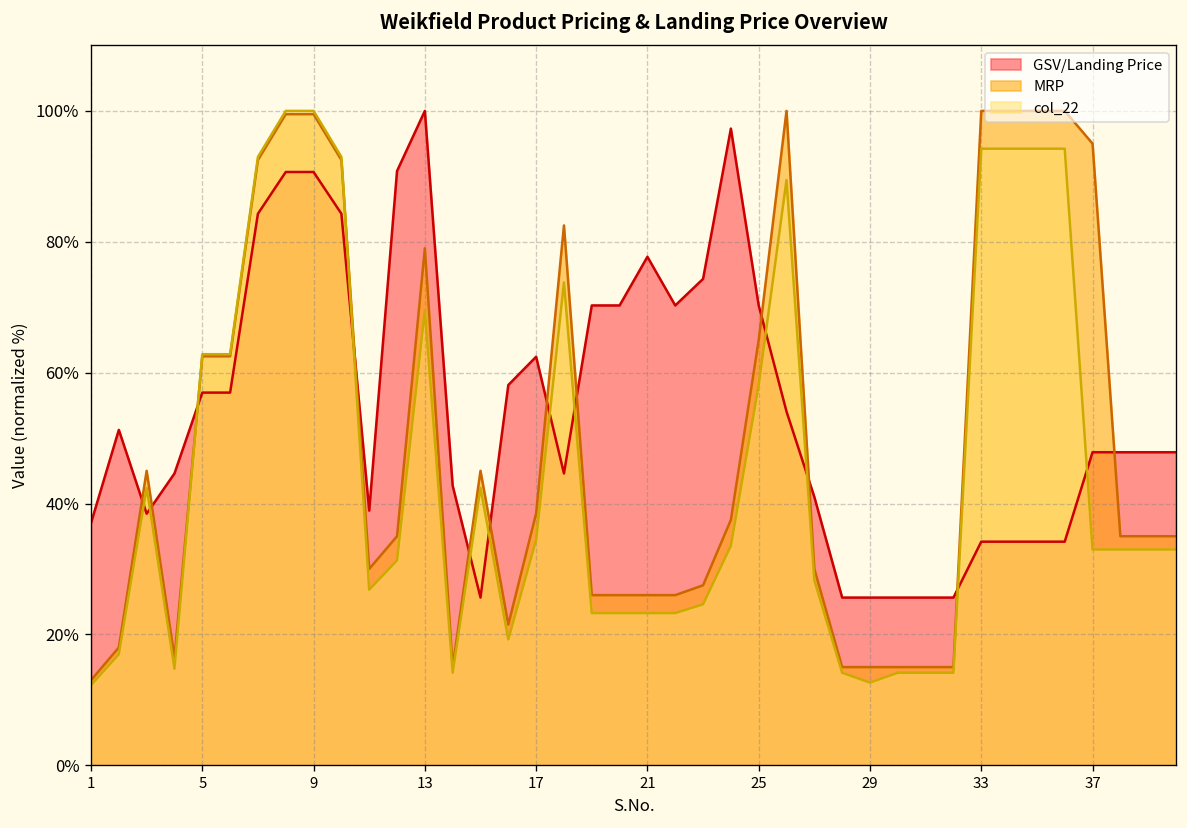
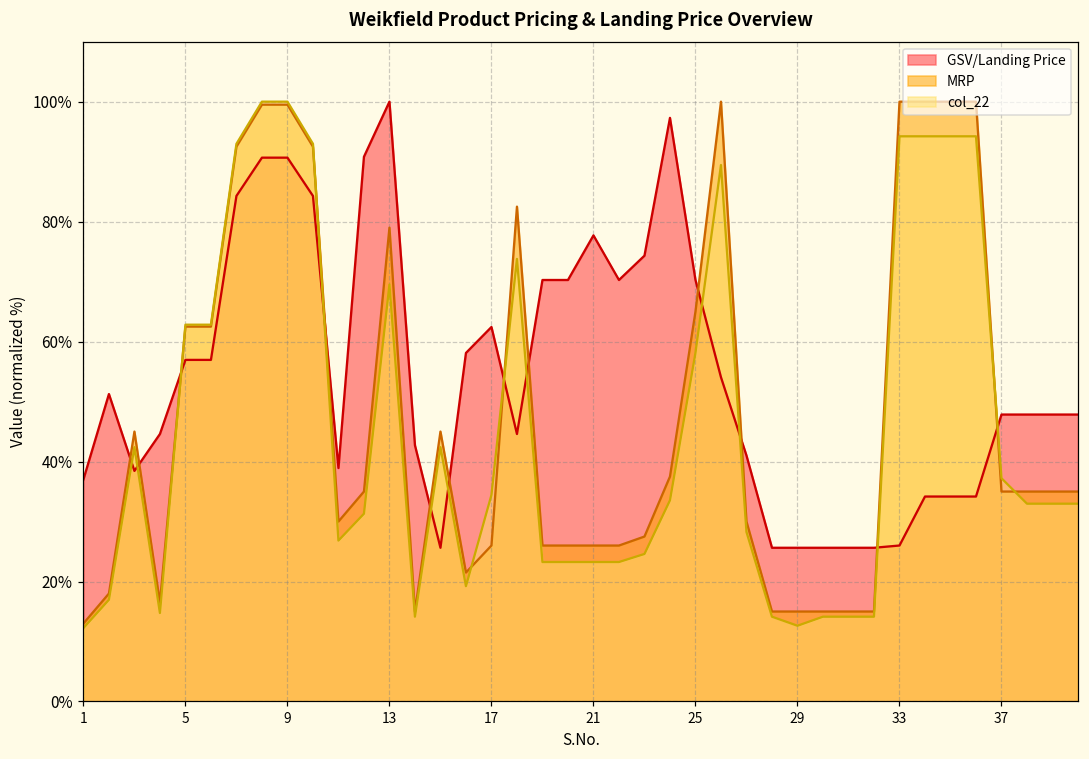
  {
    "GSV/Landing Price": {
      "1": "37%",
      "5": "57%",
      "9": "91%",
      "13": "100%",
      "17": "62%",
      "21": "78%",
      "25": "70%",
      "29": "26%",
-     "33": "34%",
+     "33": "26%",
      "37": "48%"
    },
    "MRP": {
      "1": "13%",
      "9": "100%",
      "13": "79%",
-     "17": "39%",
+     "17": "26%",
      "21": "26%",
      "25": "65%",
      "29": "15%",
      "33": "100%",
-     "37": "95%"
+     "37": "35%"
    },
    "col_22": {
      "1": "12%",
      "9": "100%",
      "13": "70%",
      "17": "34%",
      "21": "23%",
      "25": "58%",
      "29": "13%",
      "33": "94%",
-     "37": "33%"
+     "37": "37%"
    }
  }
